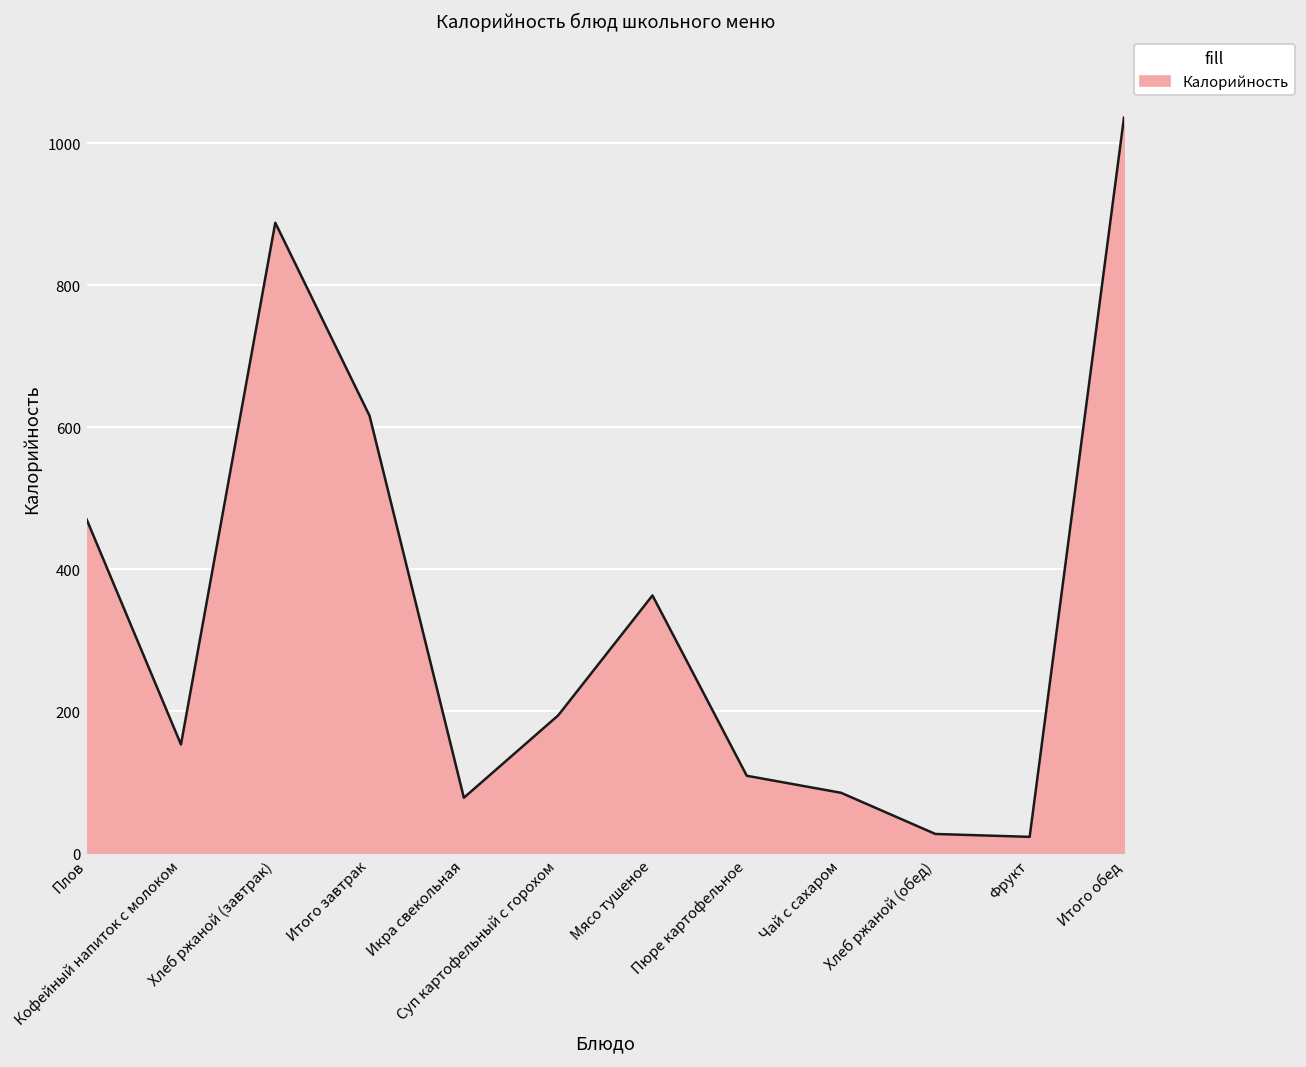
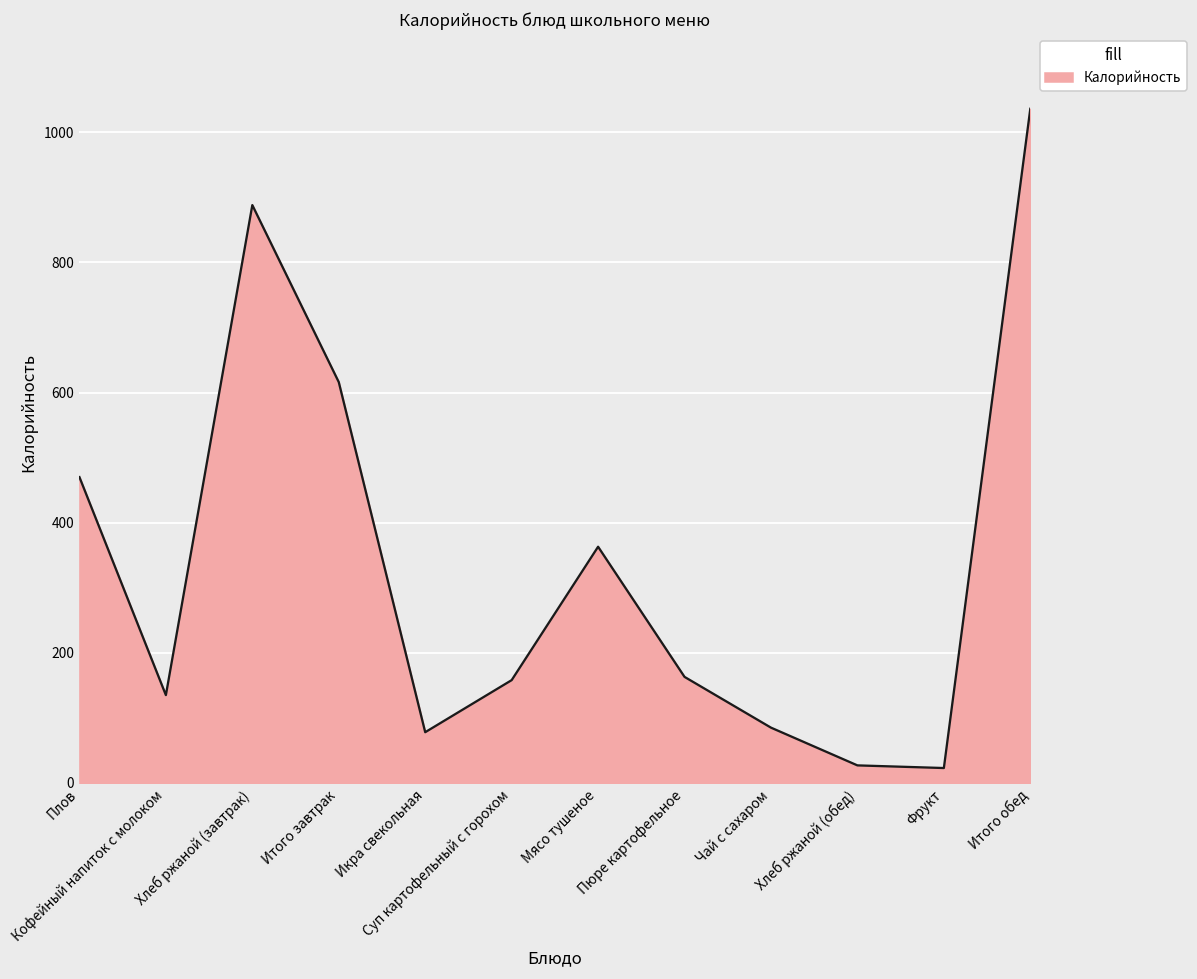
  {
    "Плов": 470,
-   "Кофейный напиток с молоком": 150,
+   "Кофейный напиток с молоком": 140,
    "Хлеб ржаной (завтрак)": 890,
    "Итого завтрак": 620,
    "Икра свекольная": 80,
-   "Суп картофельный с горохом": 190,
+   "Суп картофельный с горохом": 160,
    "Мясо тушеное": 360,
-   "Пюре картофельное": 110,
+   "Пюре картофельное": 160,
    "Чай с сахаром": 90,
    "Хлеб ржаной (обед)": 30,
    "Фрукт": 20,
    "Итого обед": 1040
  }
